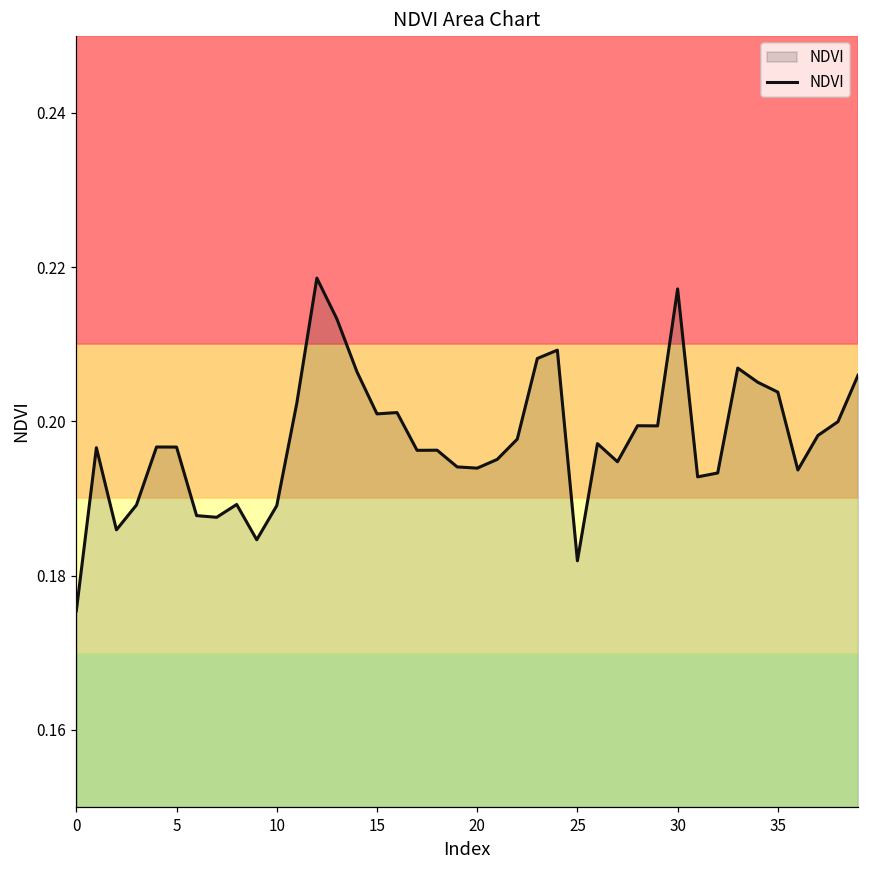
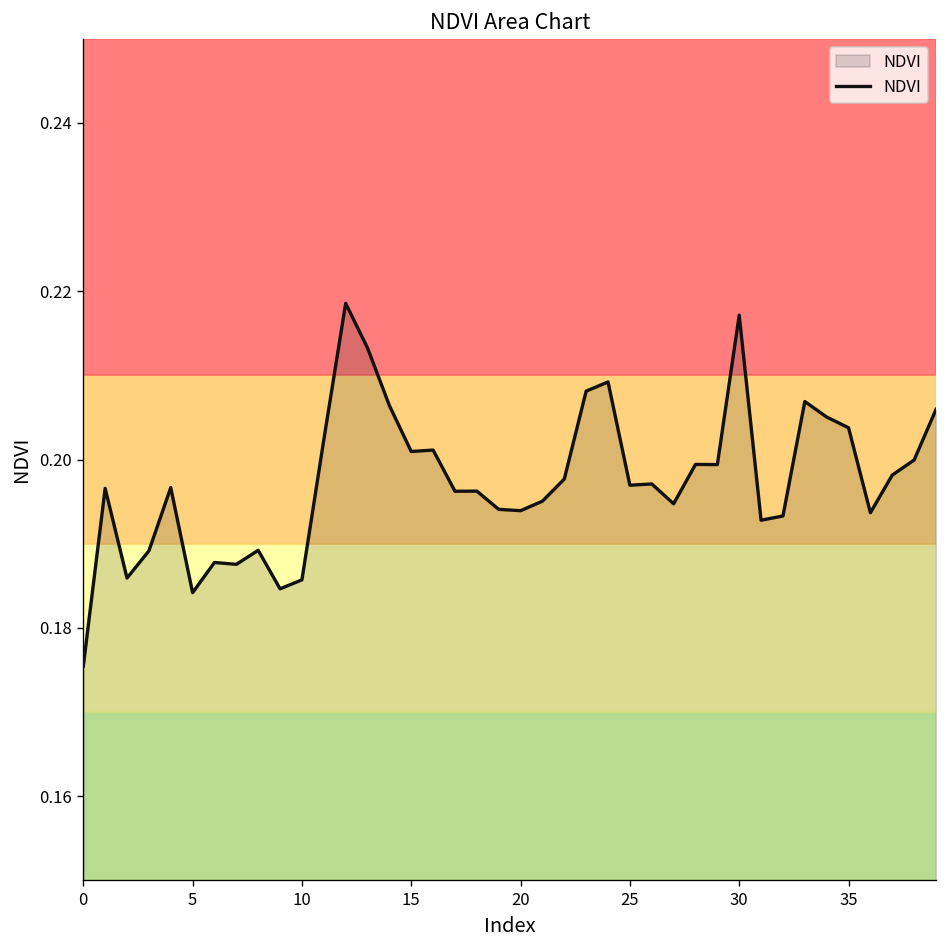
  {
    "0": 0.175,
-   "5": 0.197,
-   "10": 0.189,
+   "5": 0.184,
+   "10": 0.186,
    "15": 0.201,
    "20": 0.194,
-   "25": 0.182,
+   "25": 0.197,
    "30": 0.217,
    "35": 0.204
  }
